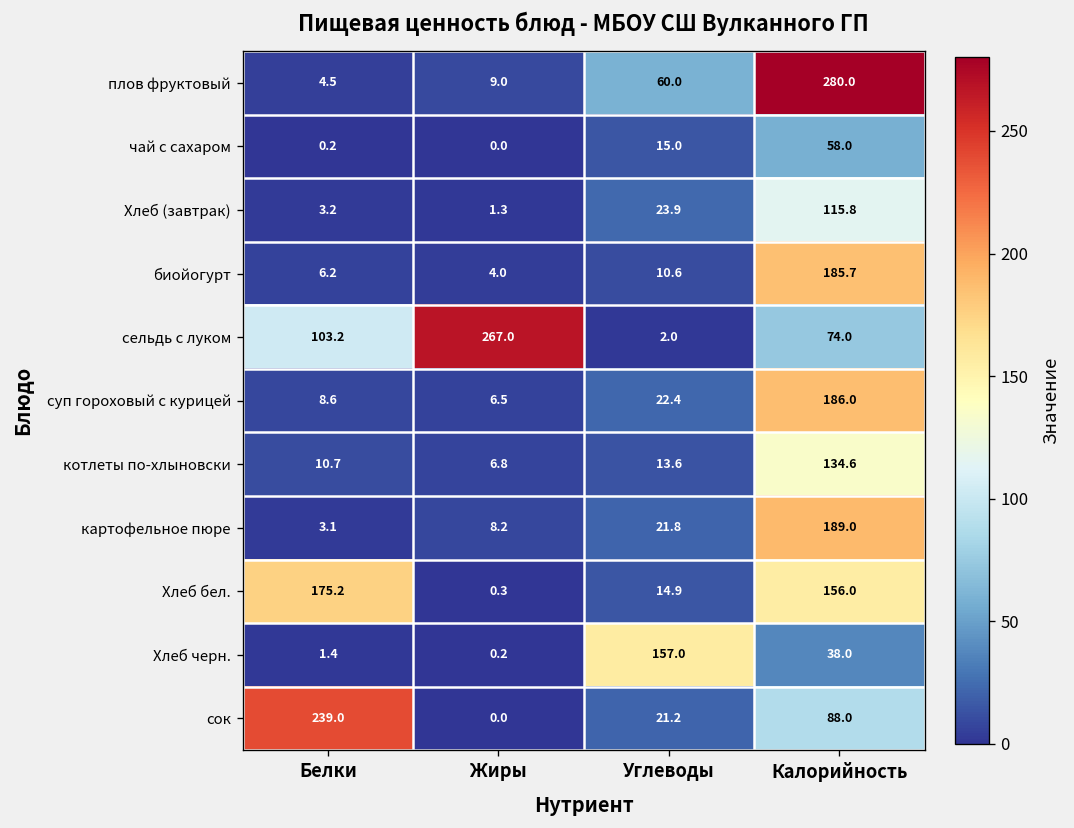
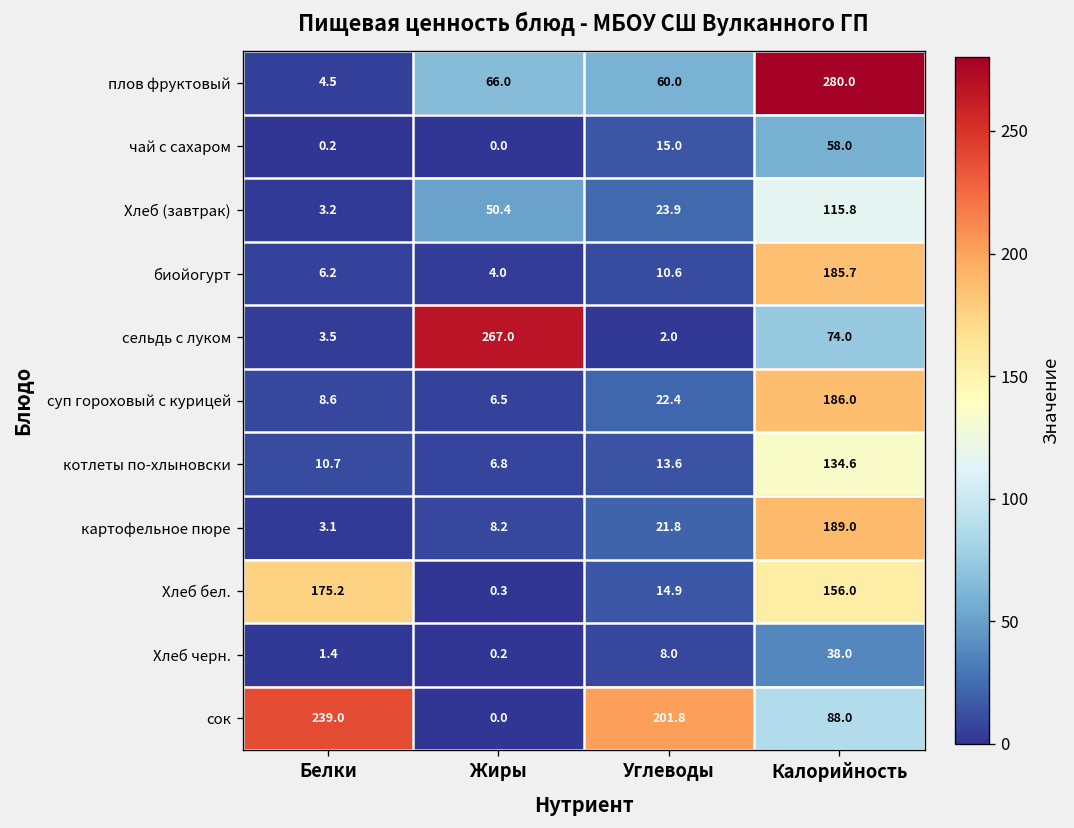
  {
    "плов фруктовый": {
      "Белки": 4.5,
-     "Жиры": 9.0,
+     "Жиры": 66.0,
      "Углеводы": 60.0,
      "Калорийность": 280.0
    },
    "чай с сахаром": {
      "Белки": 0.2,
      "Жиры": 0.0,
      "Углеводы": 15.0,
      "Калорийность": 58.0
    },
    "Хлеб (завтрак)": {
      "Белки": 3.2,
-     "Жиры": 1.3,
+     "Жиры": 50.4,
      "Углеводы": 23.9,
      "Калорийность": 115.8
    },
    "биойогурт": {
      "Белки": 6.2,
      "Жиры": 4.0,
      "Углеводы": 10.6,
      "Калорийность": 185.7
    },
    "сельдь с луком": {
-     "Белки": 103.2,
+     "Белки": 3.5,
      "Жиры": 267.0,
      "Углеводы": 2.0,
      "Калорийность": 74.0
    },
    "суп гороховый с курицей": {
      "Белки": 8.6,
      "Жиры": 6.5,
      "Углеводы": 22.4,
      "Калорийность": 186.0
    },
    "котлеты по-хлыновски": {
      "Белки": 10.7,
      "Жиры": 6.8,
      "Углеводы": 13.6,
      "Калорийность": 134.6
    },
    "картофельное пюре": {
      "Белки": 3.1,
      "Жиры": 8.2,
      "Углеводы": 21.8,
      "Калорийность": 189.0
    },
    "Хлеб бел.": {
      "Белки": 175.2,
      "Жиры": 0.3,
      "Углеводы": 14.9,
      "Калорийность": 156.0
    },
    "Хлеб черн.": {
      "Белки": 1.4,
      "Жиры": 0.2,
-     "Углеводы": 157.0,
+     "Углеводы": 8.0,
      "Калорийность": 38.0
    },
    "сок": {
      "Белки": 239.0,
      "Жиры": 0.0,
-     "Углеводы": 21.2,
+     "Углеводы": 201.8,
      "Калорийность": 88.0
    }
  }
